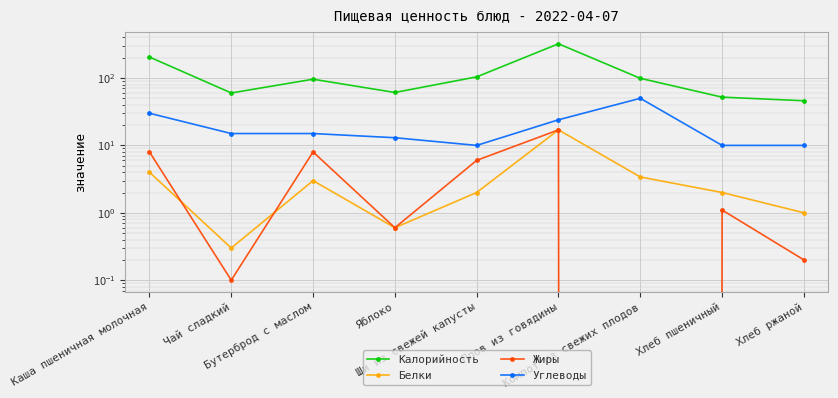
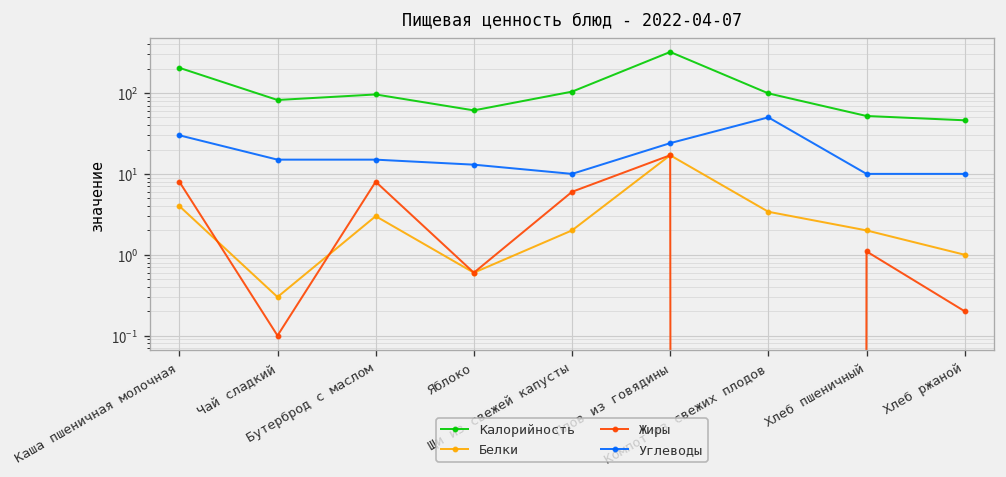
  {
    "Калорийность": {
      "Каша пшеничная молочная": 210,
-     "Чай сладкий": 60,
+     "Чай сладкий": 80,
      "Бутерброд с маслом": 100,
      "Яблоко": 60,
      "Щи из свежей капусты": 100,
      "Плов из говядины": 300,
      "Компот из свежих плодов": 100,
      "Хлеб пшеничный": 50,
      "Хлеб ржаной": 50
    },
    "Белки": {
      "Каша пшеничная молочная": 4,
      "Чай сладкий": 0.3,
      "Бутерброд с маслом": 3,
      "Щи из свежей капусты": 2,
      "Компот из свежих плодов": 3,
      "Хлеб пшеничный": 2,
      "Хлеб ржаной": 1
    },
    "Жиры": {
      "Каша пшеничная молочная": 8,
      "Чай сладкий": 0.10,
      "Бутерброд с маслом": 8,
      "Щи из свежей капусты": 6,
      "Хлеб пшеничный": 1.1,
      "Хлеб ржаной": 0.20
    },
    "Углеводы": {
      "Каша пшеничная молочная": 30,
      "Чай сладкий": 15,
      "Бутерброд с маслом": 15,
      "Яблоко": 13,
      "Щи из свежей капусты": 10,
      "Плов из говядины": 24,
      "Компот из свежих плодов": 50,
      "Хлеб пшеничный": 10,
      "Хлеб ржаной": 10
    }
  }
